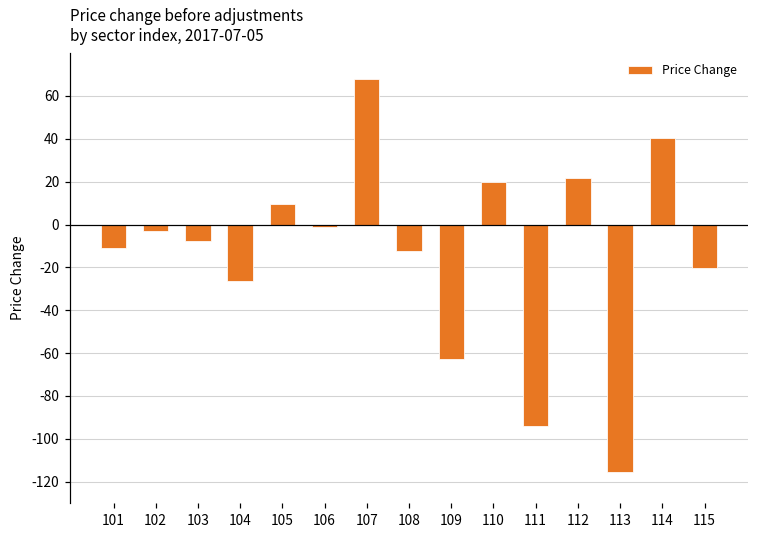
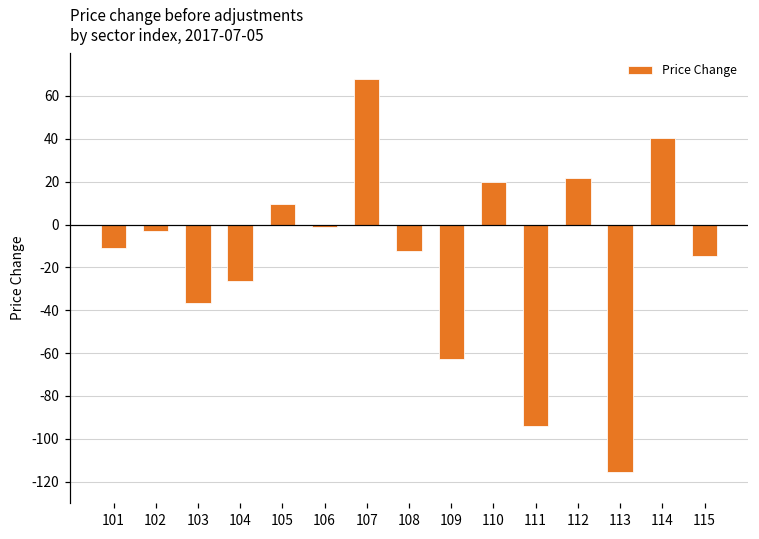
  {
    "101": -11,
    "102": -3,
-   "103": -8,
+   "103": -37,
    "104": -27,
    "105": 10,
    "107": 68,
    "108": -12,
    "109": -63,
    "110": 20,
    "111": -94,
    "112": 22,
    "113": -116,
    "114": 40,
-   "115": -21
+   "115": -15
  }
